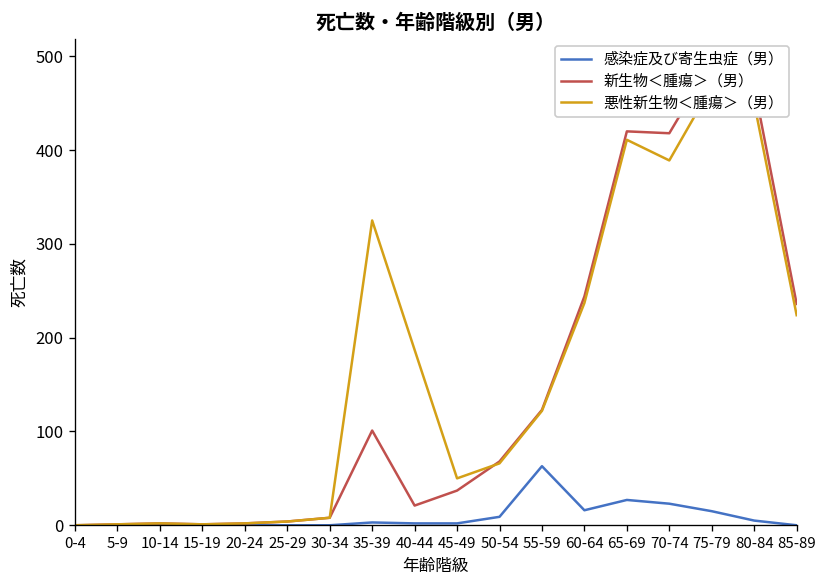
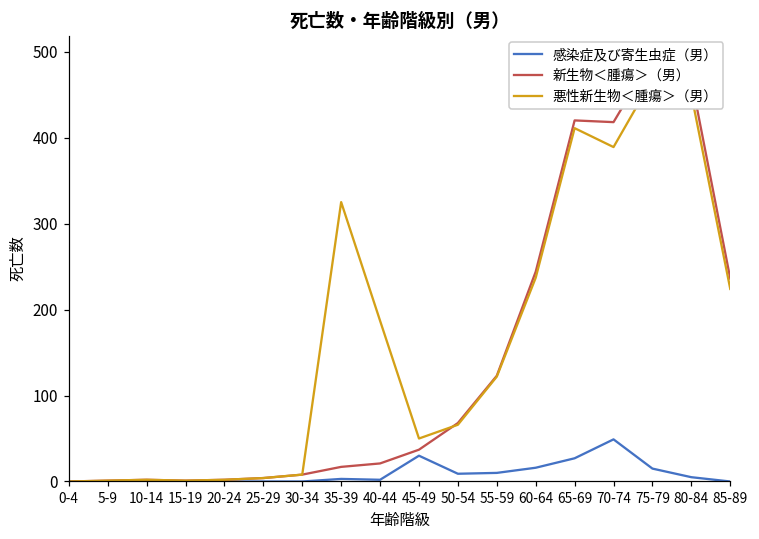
  {
    "感染症及び寄生虫症（男）": {
      "25-29": 0,
      "30-34": 0,
      "35-39": 0,
      "40-44": 0,
-     "45-49": 0,
+     "45-49": 30,
      "50-54": 10,
-     "55-59": 60,
+     "55-59": 10,
      "60-64": 20,
      "65-69": 30,
-     "70-74": 20,
+     "70-74": 50,
      "75-79": 20,
      "80-84": 10,
      "85-89": 0
    },
    "新生物＜腫瘍＞（男）": {
-     "35-39": 100,
+     "35-39": 20,
      "40-44": 20,
      "45-49": 40,
      "60-64": 240,
      "65-69": 420,
      "70-74": 420,
      "85-89": 240
    },
    "悪性新生物＜腫瘍＞（男）": {
      "35-39": 330,
      "40-44": 190,
      "45-49": 50,
      "60-64": 240,
      "65-69": 410,
      "70-74": 390,
      "85-89": 220
    }
  }
